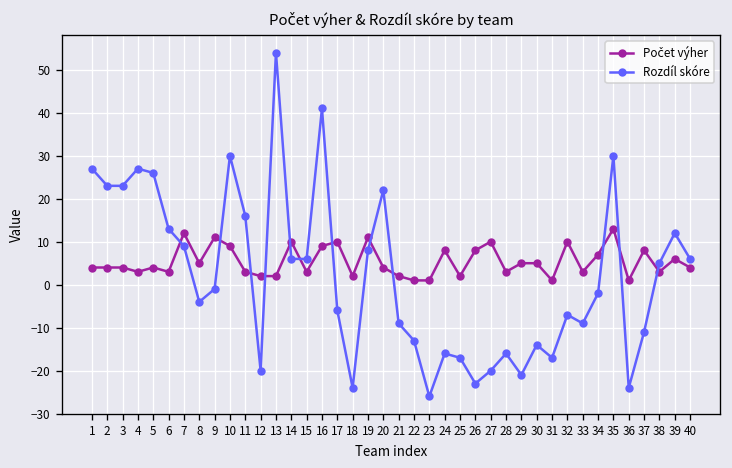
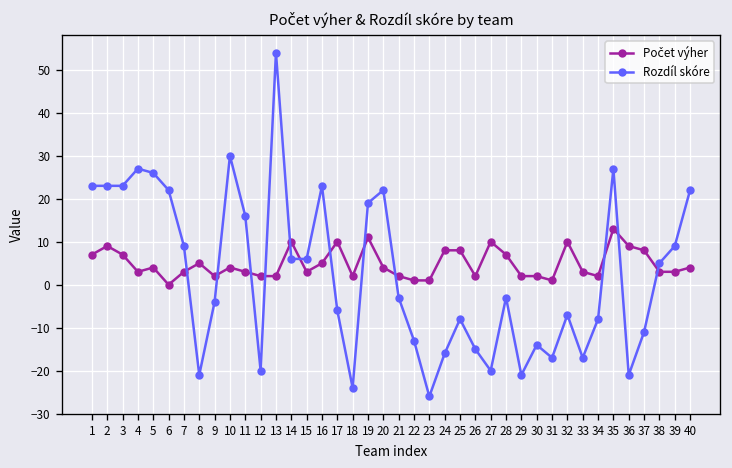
  {
    "Počet výher": {
-     "1": 4,
-     "2": 4,
-     "3": 4,
+     "1": 7,
+     "2": 9,
+     "3": 7,
      "4": 3,
      "5": 4,
-     "6": 3,
-     "7": 12,
+     "6": 0,
+     "7": 3,
      "8": 5,
-     "9": 11,
-     "10": 9,
+     "9": 2,
+     "10": 4,
      "11": 3,
      "12": 2,
      "13": 2,
      "14": 10,
      "15": 3,
-     "16": 9,
+     "16": 5,
      "17": 10,
      "18": 2,
      "19": 11,
      "20": 4,
      "21": 2,
      "22": 1,
      "23": 1,
      "24": 8,
-     "25": 2,
-     "26": 8,
+     "25": 8,
+     "26": 2,
      "27": 10,
-     "28": 3,
-     "29": 5,
-     "30": 5,
+     "28": 7,
+     "29": 2,
+     "30": 2,
      "31": 1,
      "32": 10,
      "33": 3,
-     "34": 7,
+     "34": 2,
      "35": 13,
-     "36": 1,
+     "36": 9,
      "37": 8,
      "38": 3,
-     "39": 6,
+     "39": 3,
      "40": 4
    },
    "Rozdíl skóre": {
-     "1": 27,
+     "1": 23,
      "2": 23,
      "3": 23,
      "4": 27,
      "5": 26,
-     "6": 13,
+     "6": 22,
      "7": 9,
-     "8": -4,
-     "9": -1,
+     "8": -21,
+     "9": -4,
      "10": 30,
      "11": 16,
      "12": -20,
      "13": 54,
      "14": 6,
      "15": 6,
-     "16": 41,
+     "16": 23,
      "17": -6,
      "18": -24,
-     "19": 8,
+     "19": 19,
      "20": 22,
-     "21": -9,
+     "21": -3,
      "22": -13,
      "23": -26,
      "24": -16,
-     "25": -17,
-     "26": -23,
+     "25": -8,
+     "26": -15,
      "27": -20,
-     "28": -16,
+     "28": -3,
      "29": -21,
      "30": -14,
      "31": -17,
      "32": -7,
-     "33": -9,
-     "34": -2,
-     "35": 30,
-     "36": -24,
+     "33": -17,
+     "34": -8,
+     "35": 27,
+     "36": -21,
      "37": -11,
      "38": 5,
-     "39": 12,
-     "40": 6
+     "39": 9,
+     "40": 22
    }
  }
